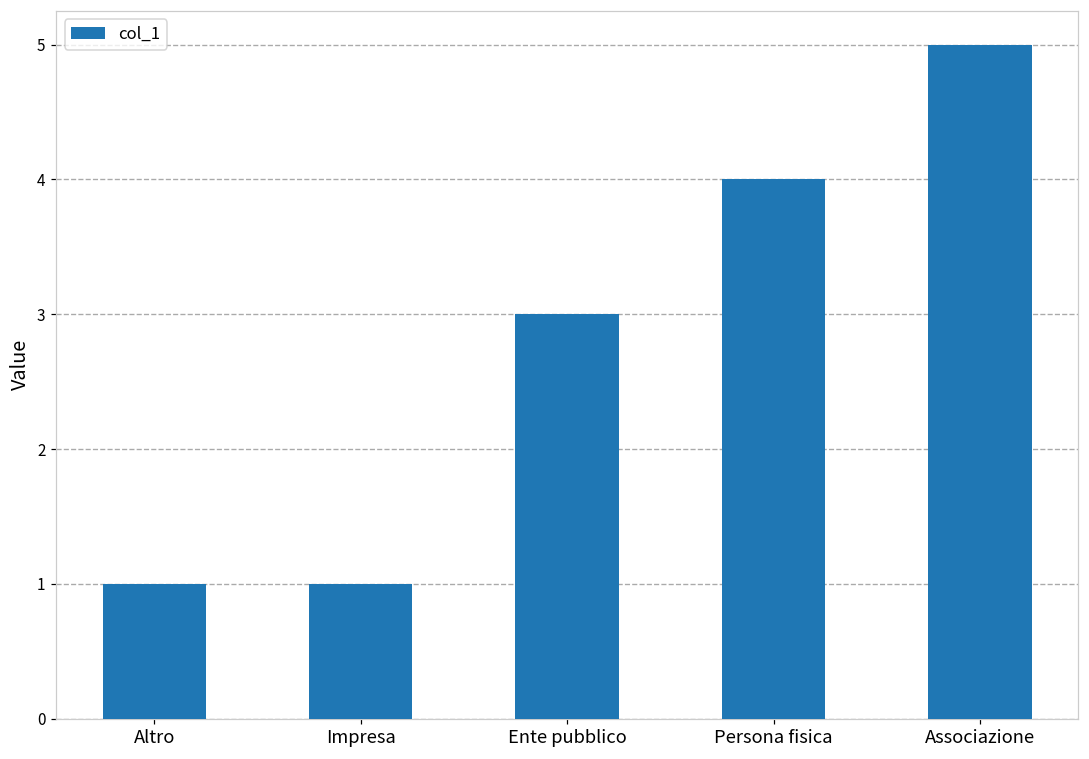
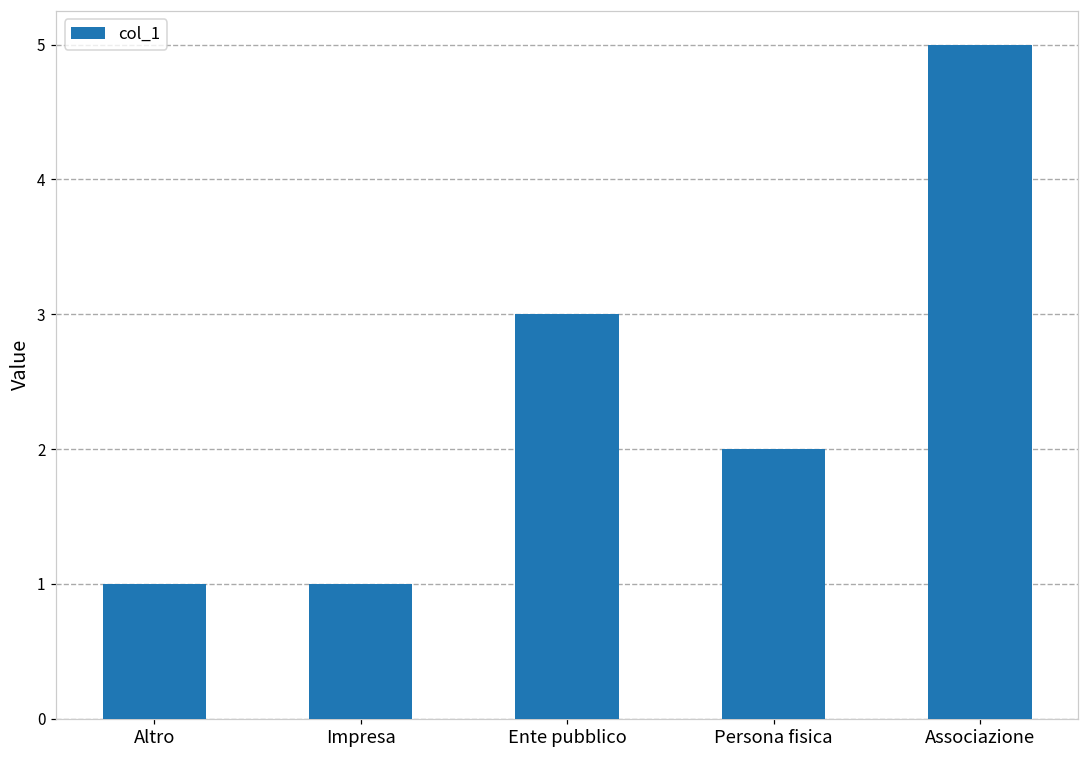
  {
    "Altro": 1,
    "Impresa": 1,
    "Ente pubblico": 3,
-   "Persona fisica": 4,
+   "Persona fisica": 2,
    "Associazione": 5
  }
